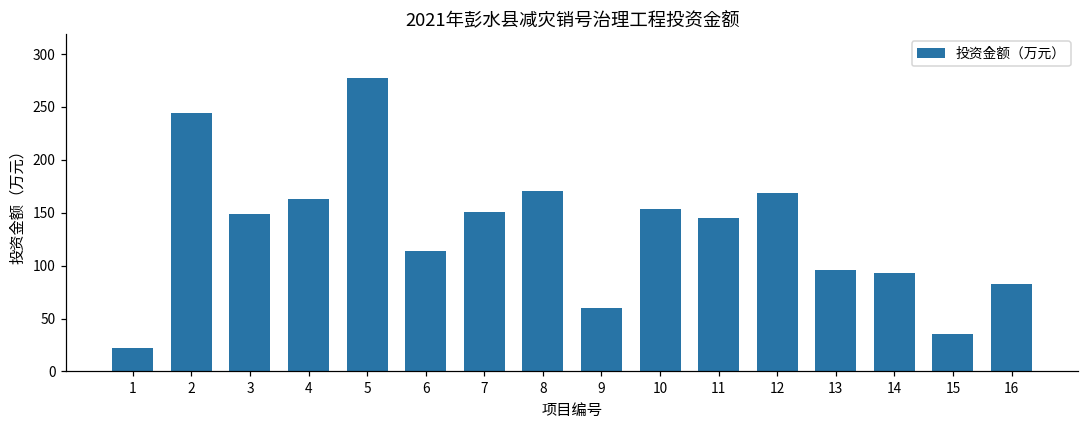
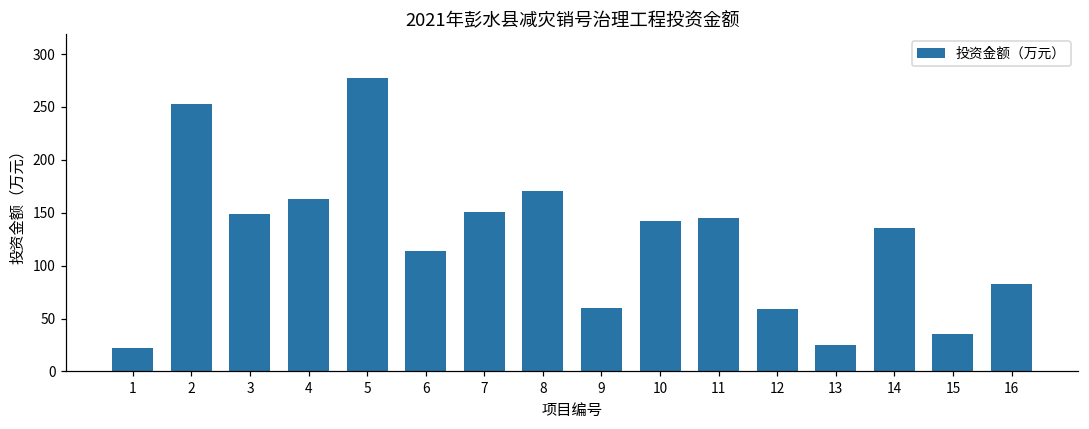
  {
    "1": 20,
-   "2": 240,
+   "2": 250,
    "3": 150,
    "4": 160,
    "5": 280,
    "6": 110,
    "7": 150,
    "8": 170,
    "9": 60,
-   "10": 150,
+   "10": 140,
    "11": 150,
-   "12": 170,
-   "13": 100,
-   "14": 90,
+   "12": 60,
+   "13": 30,
+   "14": 140,
    "15": 40,
    "16": 80
  }
